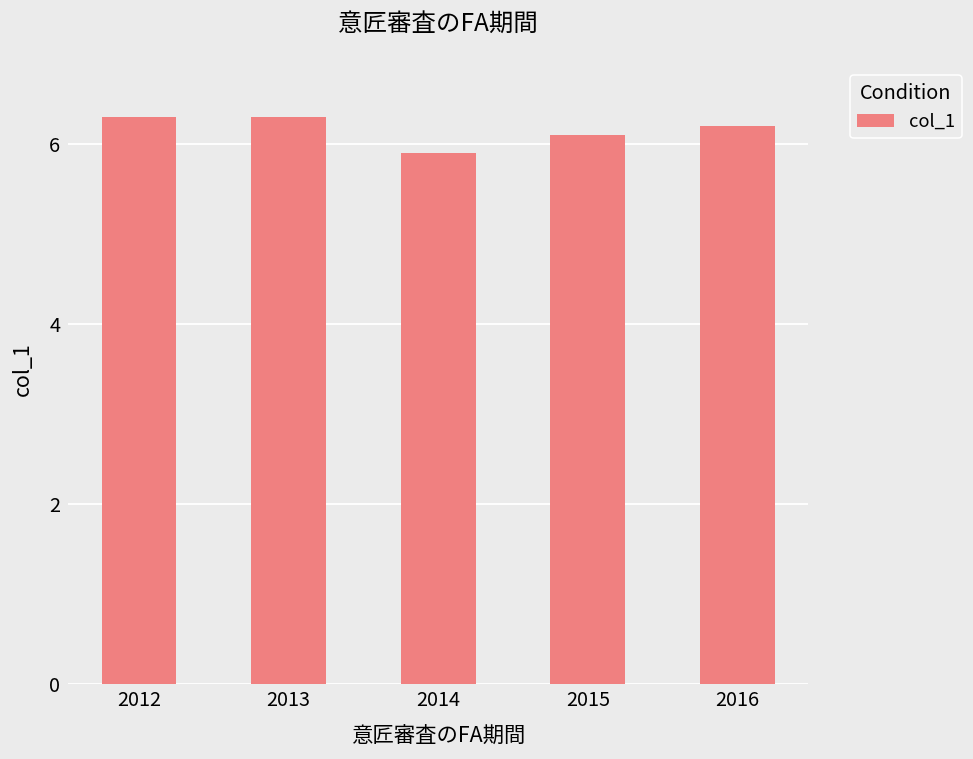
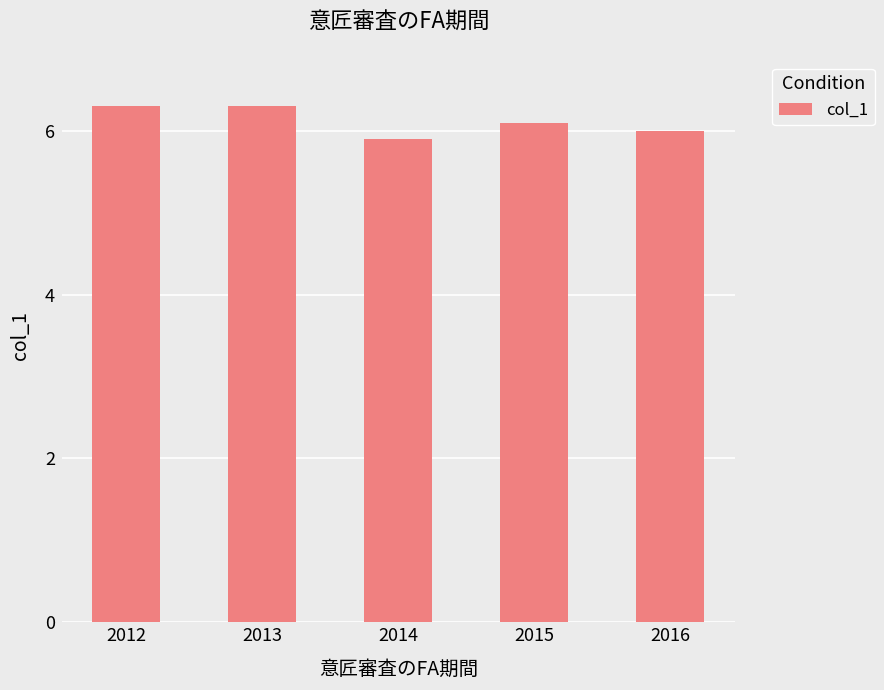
  {
    "2012": 6.3,
    "2013": 6.3,
    "2014": 5.9,
    "2015": 6.1,
-   "2016": 6.2
+   "2016": 6.0
  }
